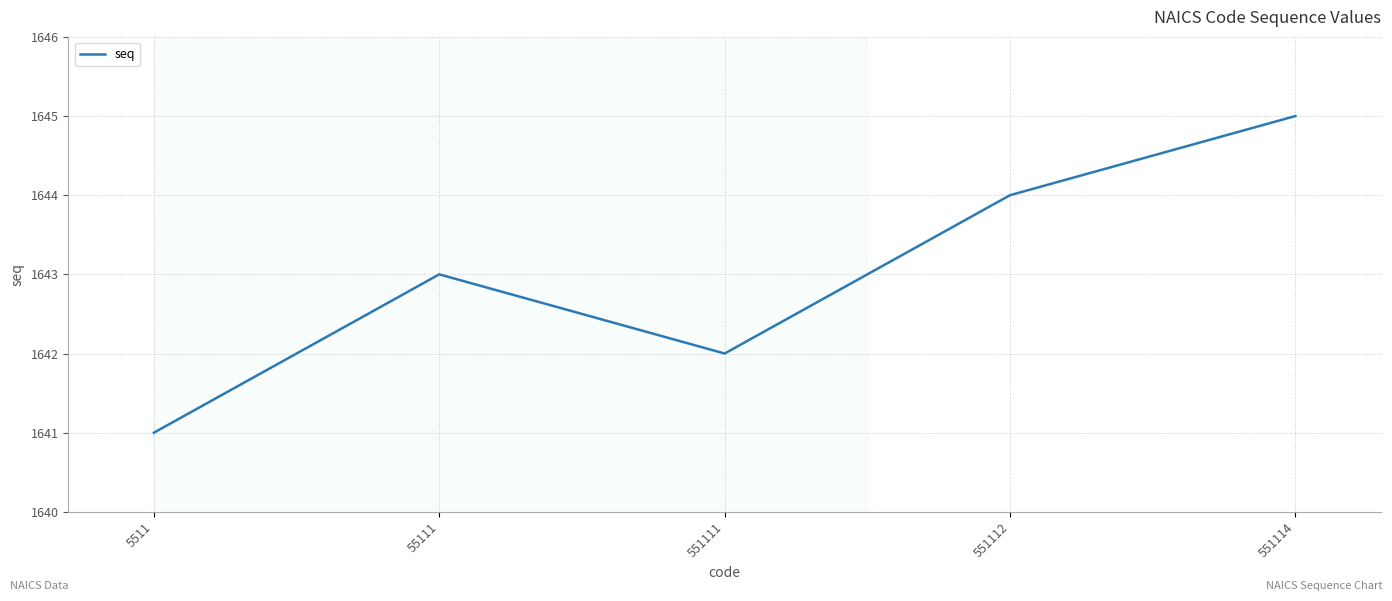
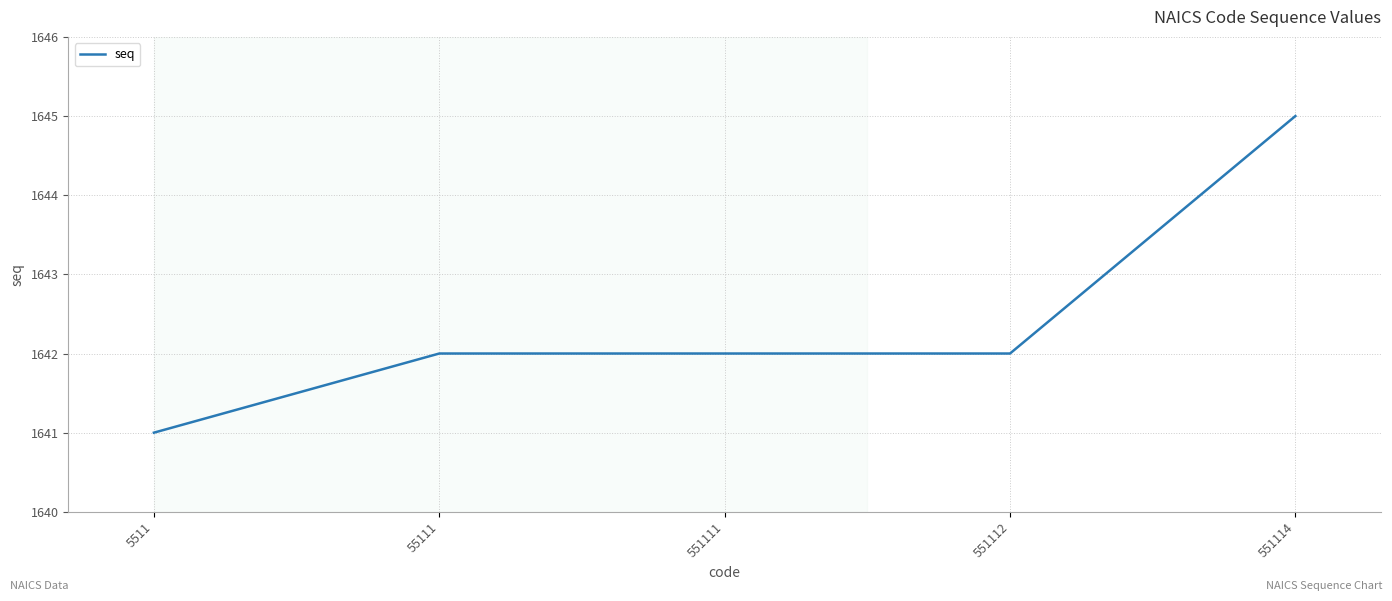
  {
    "5511": 1641,
-   "55111": 1643,
+   "55111": 1642,
    "551111": 1642,
-   "551112": 1644,
+   "551112": 1642,
    "551114": 1645
  }
